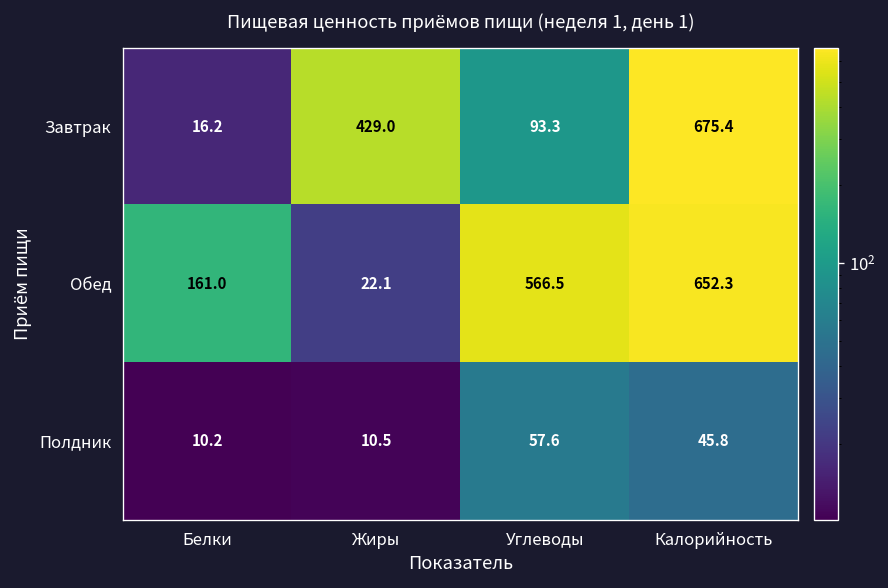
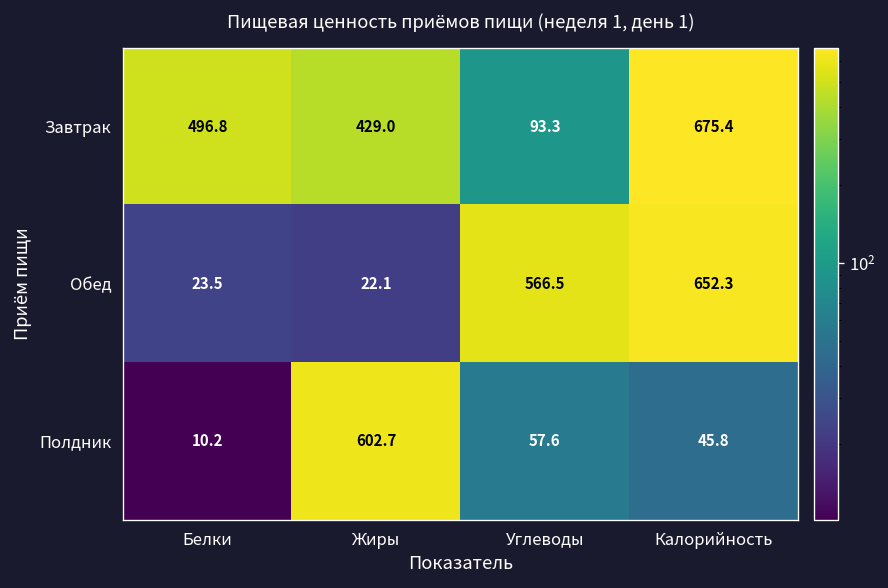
  {
    "Завтрак": {
-     "Белки": 16.2,
+     "Белки": 496.8,
      "Жиры": 429.0,
      "Углеводы": 93.3,
      "Калорийность": 675.4
    },
    "Обед": {
-     "Белки": 161.0,
+     "Белки": 23.5,
      "Жиры": 22.1,
      "Углеводы": 566.5,
      "Калорийность": 652.3
    },
    "Полдник": {
      "Белки": 10.2,
-     "Жиры": 10.5,
+     "Жиры": 602.7,
      "Углеводы": 57.6,
      "Калорийность": 45.8
    }
  }
